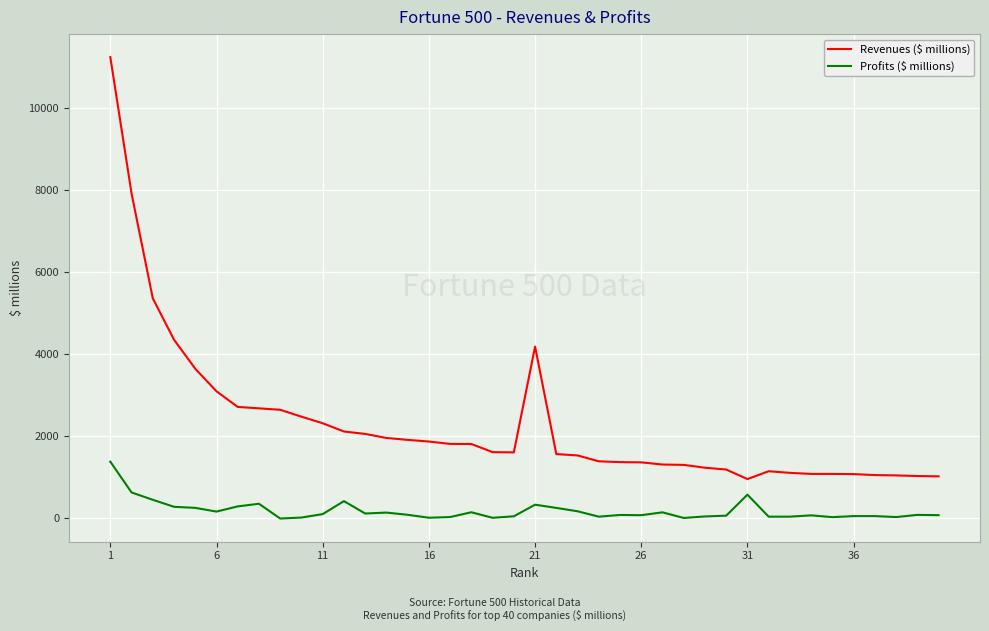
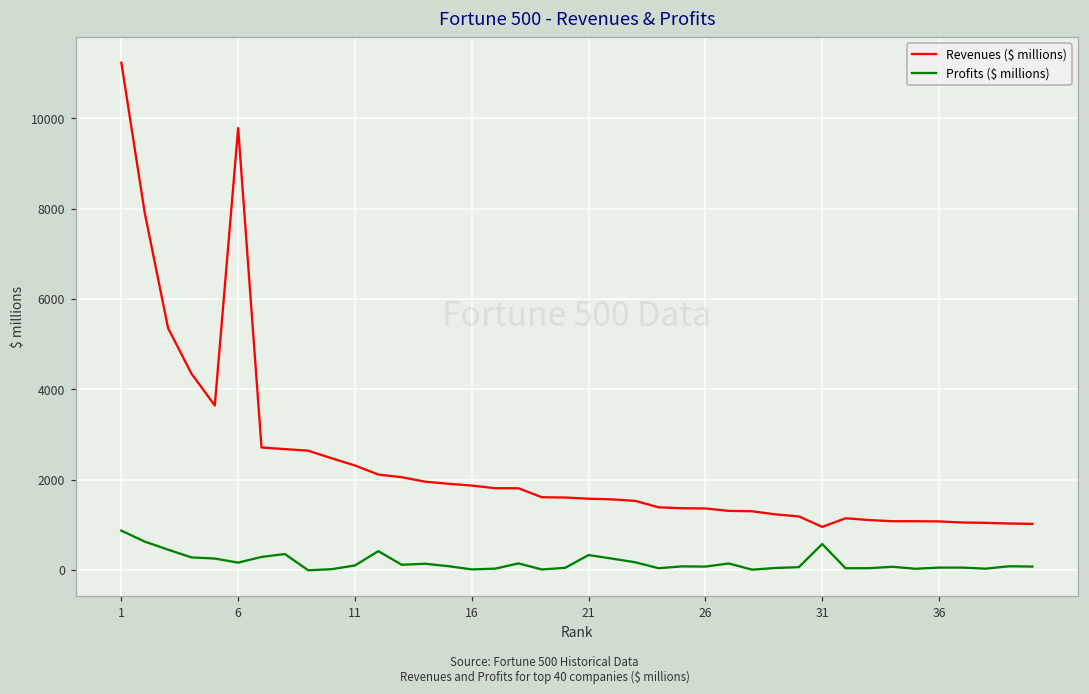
  {
    "Revenues ($ millions)": {
      "1": 11200,
-     "6": 3100,
+     "6": 9800,
      "11": 2300,
      "16": 1900,
-     "21": 4200,
+     "21": 1600,
      "26": 1400,
      "31": 1000,
      "36": 1100
    },
    "Profits ($ millions)": {
-     "1": 1400,
+     "1": 900,
      "6": 200,
      "11": 100,
      "16": 0,
      "21": 300,
      "26": 100,
      "31": 600,
      "36": 100
    }
  }
